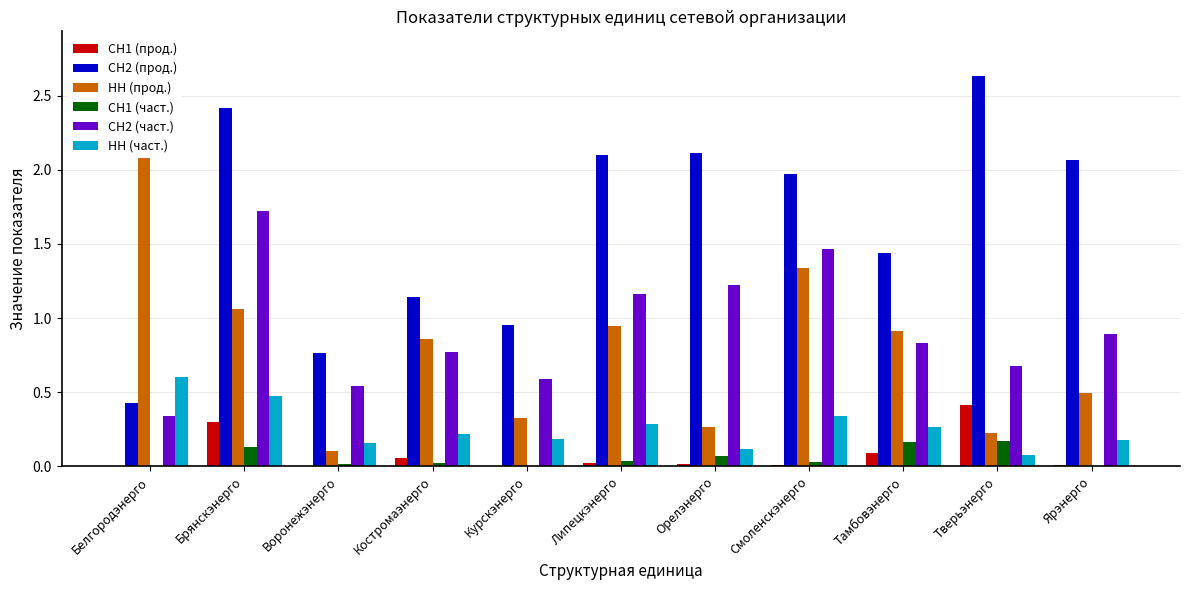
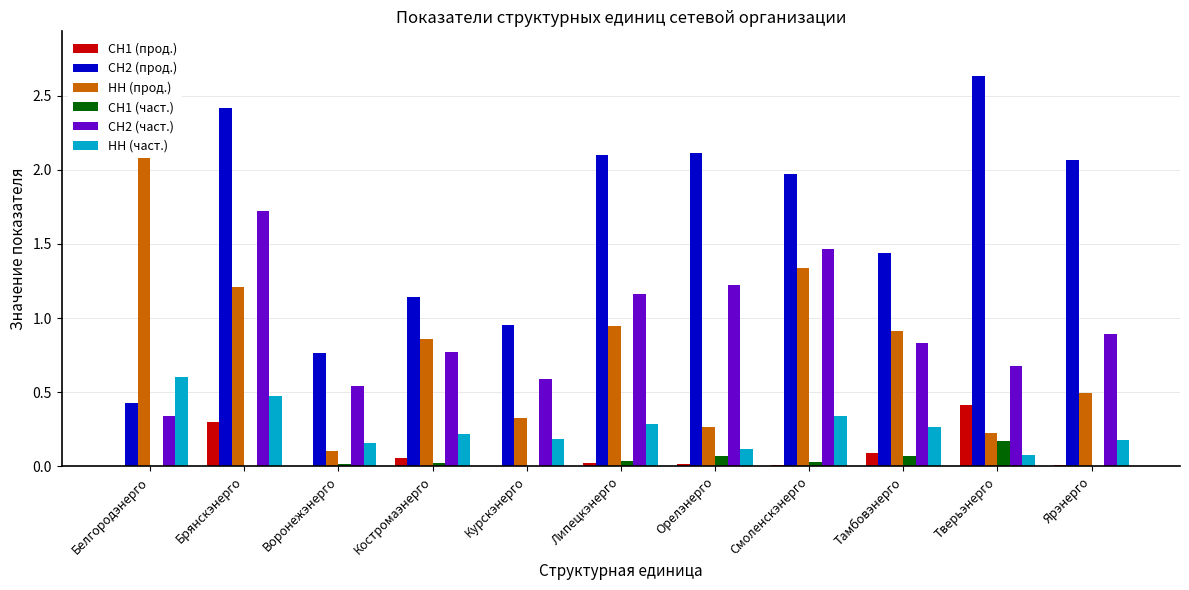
  {
    "СН1 (прод.)": {
      "Белгородэнерго": 0.00,
      "Брянскэнерго": 0.30,
      "Костромаэнерго": 0.06,
      "Липецкэнерго": 0.02,
      "Орелэнерго": 0.02,
      "Тамбовэнерго": 0.09,
      "Тверьэнерго": 0.41
    },
    "СН2 (прод.)": {
      "Белгородэнерго": 0.43,
      "Брянскэнерго": 2.41,
      "Воронежэнерго": 0.76,
      "Костромаэнерго": 1.14,
      "Курскэнерго": 0.95,
      "Липецкэнерго": 2.10,
      "Орелэнерго": 2.11,
      "Смоленскэнерго": 1.97,
      "Тамбовэнерго": 1.44,
      "Тверьэнерго": 2.63,
      "Ярэнерго": 2.07
    },
    "НН (прод.)": {
-     "Брянскэнерго": 1.06,
+     "Брянскэнерго": 1.21,
      "Воронежэнерго": 0.10,
      "Костромаэнерго": 0.86,
      "Курскэнерго": 0.32,
      "Липецкэнерго": 0.94,
      "Орелэнерго": 0.26,
      "Смоленскэнерго": 1.34,
      "Тамбовэнерго": 0.91,
      "Тверьэнерго": 0.23,
      "Ярэнерго": 0.49
    },
    "СН1 (част.)": {
      "Белгородэнерго": 0.00,
-     "Брянскэнерго": 0.13,
+     "Брянскэнерго": 0.00,
      "Костромаэнерго": 0.02,
      "Липецкэнерго": 0.04,
      "Орелэнерго": 0.07,
      "Смоленскэнерго": 0.03,
-     "Тамбовэнерго": 0.17,
+     "Тамбовэнерго": 0.07,
      "Тверьэнерго": 0.17
    },
    "СН2 (част.)": {
      "Белгородэнерго": 0.34,
      "Брянскэнерго": 1.72,
      "Воронежэнерго": 0.54,
      "Костромаэнерго": 0.77,
      "Курскэнерго": 0.59,
      "Липецкэнерго": 1.16,
      "Орелэнерго": 1.22,
      "Смоленскэнерго": 1.46,
      "Тамбовэнерго": 0.83,
      "Тверьэнерго": 0.68,
      "Ярэнерго": 0.90
    },
    "НН (част.)": {
      "Белгородэнерго": 0.60,
      "Брянскэнерго": 0.48,
      "Воронежэнерго": 0.15,
      "Костромаэнерго": 0.22,
      "Курскэнерго": 0.19,
      "Липецкэнерго": 0.29,
      "Орелэнерго": 0.12,
      "Смоленскэнерго": 0.34,
      "Тамбовэнерго": 0.27,
      "Тверьэнерго": 0.08,
      "Ярэнерго": 0.18
    }
  }
